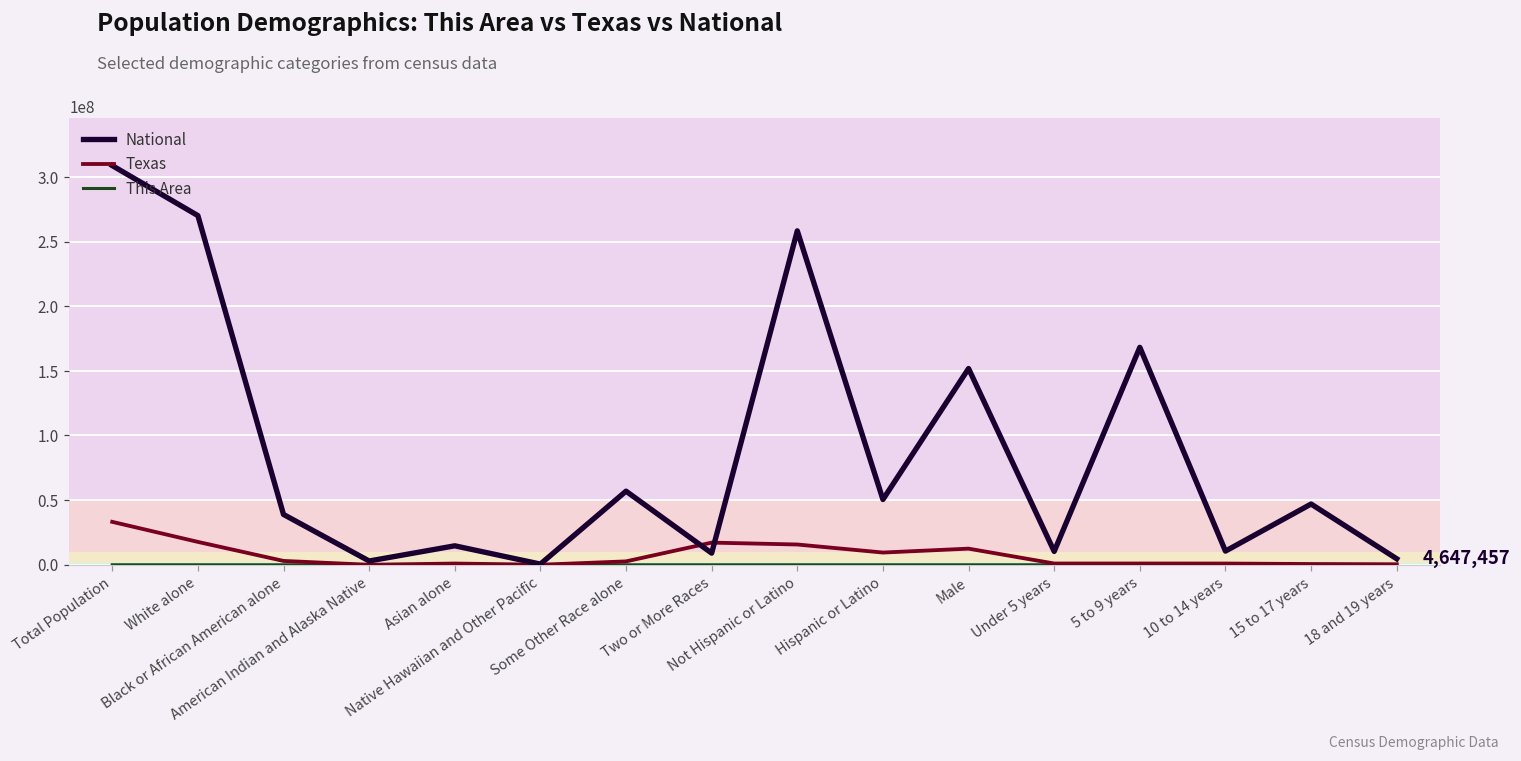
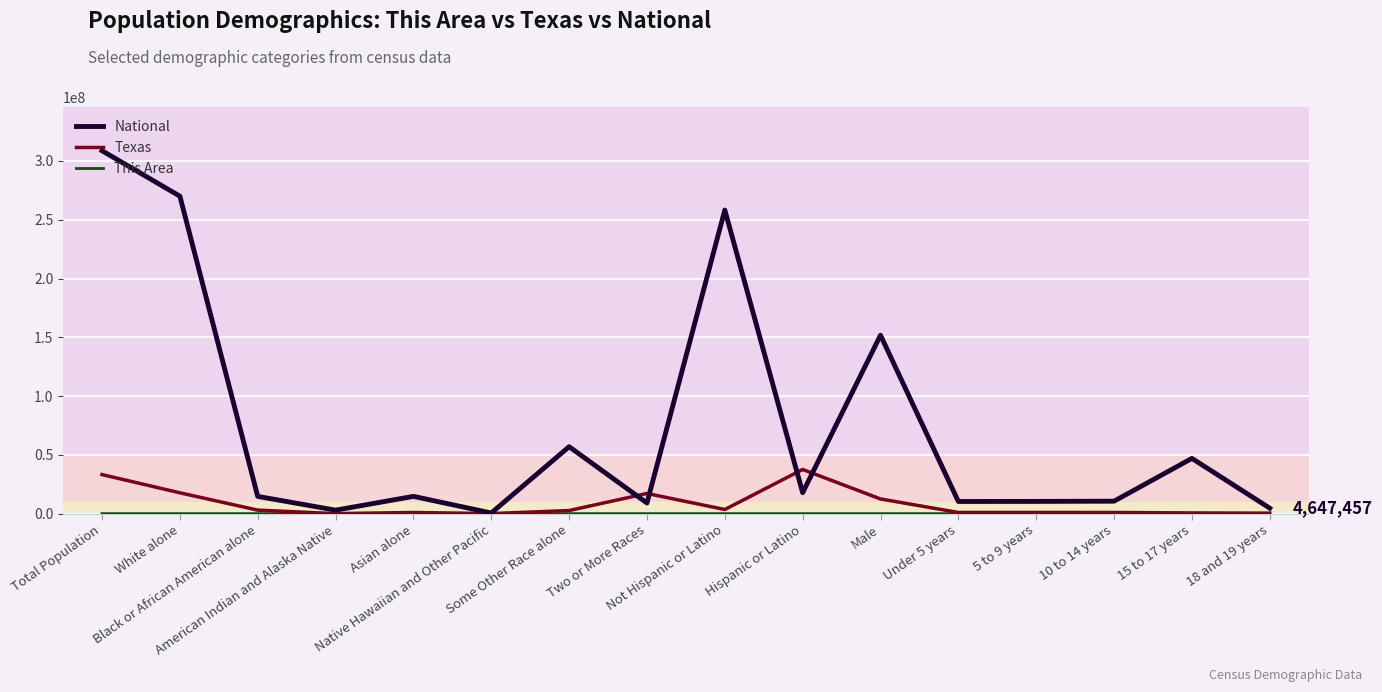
  {
    "National": {
      "Total Population": 309000000,
      "White alone": 270000000,
-     "Black or African American alone": 39000000,
+     "Black or African American alone": 15000000,
      "American Indian and Alaska Native": 3000000,
      "Asian alone": 15000000,
      "Some Other Race alone": 57000000,
      "Two or More Races": 9000000,
      "Not Hispanic or Latino": 258000000,
-     "Hispanic or Latino": 50000000,
+     "Hispanic or Latino": 18000000,
      "Male": 152000000,
      "Under 5 years": 10000000,
-     "5 to 9 years": 168000000,
+     "5 to 9 years": 10000000,
      "10 to 14 years": 11000000,
      "15 to 17 years": 47000000
    },
    "Texas": {
      "Total Population": 33000000,
      "White alone": 18000000,
      "Black or African American alone": 3000000,
      "Some Other Race alone": 3000000,
      "Two or More Races": 17000000,
-     "Not Hispanic or Latino": 16000000,
-     "Hispanic or Latino": 9000000,
+     "Not Hispanic or Latino": 4000000,
+     "Hispanic or Latino": 38000000,
      "Male": 12000000
    },
    "This Area": {
      "Total Population": 0,
      "White alone": 0,
      "Black or African American alone": 0,
      "Some Other Race alone": 0,
      "Two or More Races": 0,
      "Not Hispanic or Latino": 0,
      "Hispanic or Latino": 0,
      "Male": 0
    }
  }
